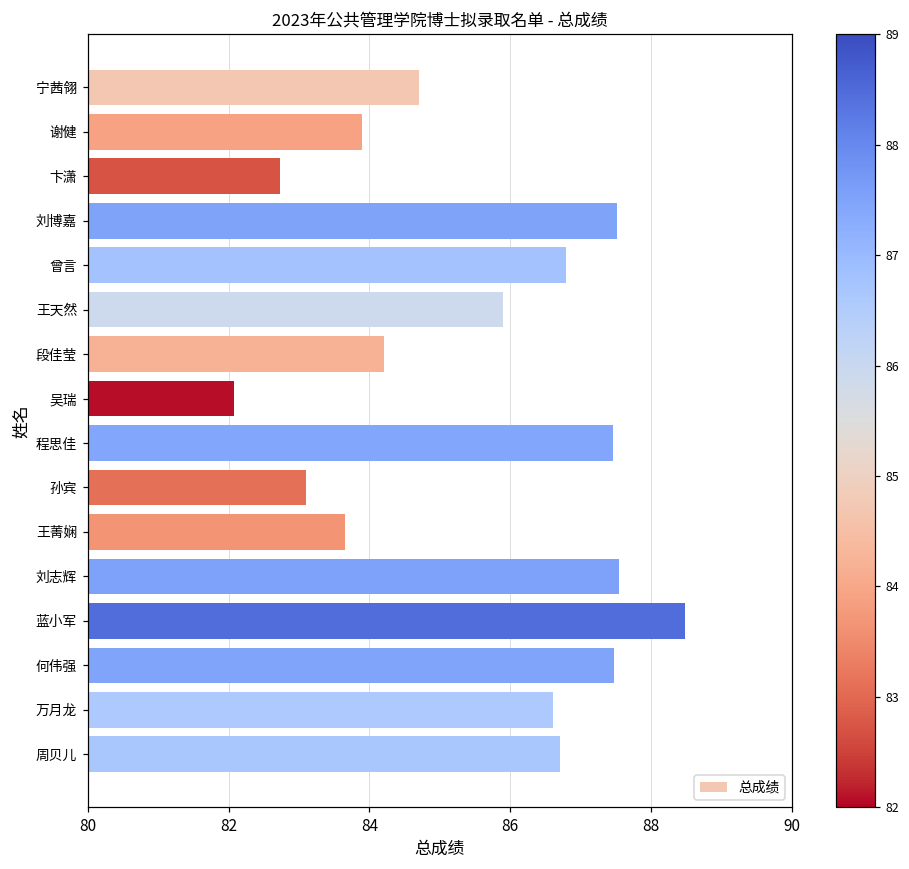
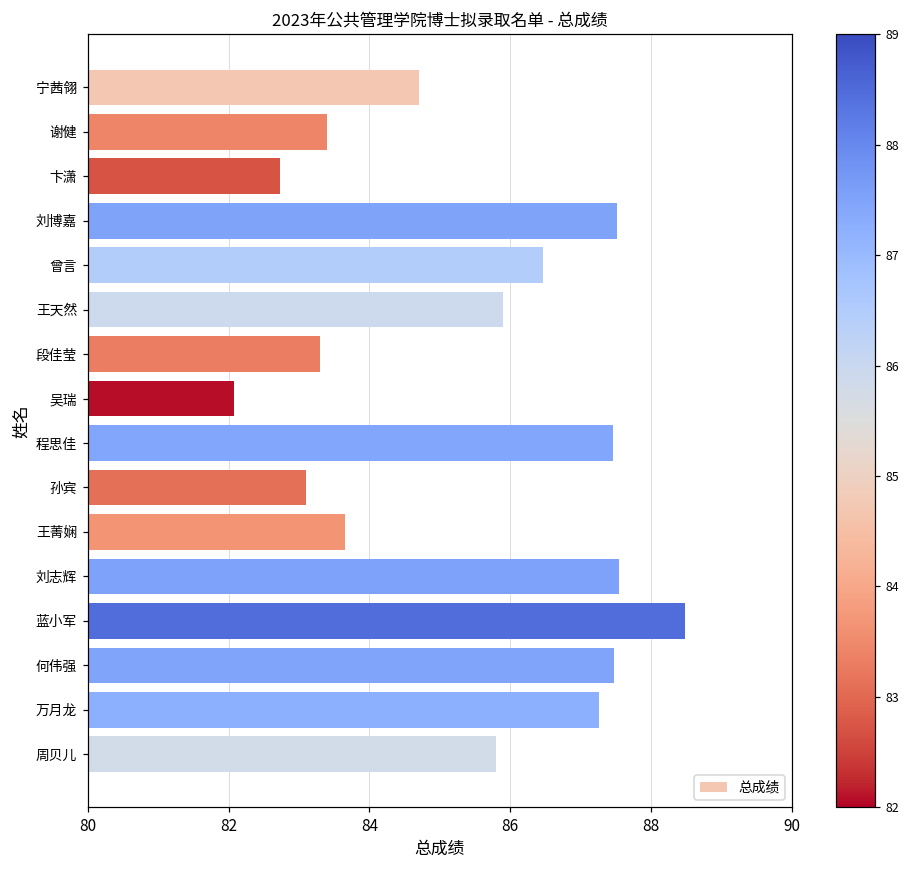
  {
    "宁茜翎": 84.7,
-   "谢健": 83.9,
+   "谢健": 83.4,
    "卞潇": 82.7,
    "刘博嘉": 87.5,
-   "曾言": 86.8,
+   "曾言": 86.5,
    "王天然": 85.9,
-   "段佳莹": 84.2,
+   "段佳莹": 83.3,
    "吴瑞": 82.1,
    "程思佳": 87.5,
    "孙宾": 83.1,
    "王菁娴": 83.7,
    "刘志辉": 87.5,
    "蓝小军": 88.5,
    "何伟强": 87.5,
-   "万月龙": 86.6,
-   "周贝儿": 86.7
+   "万月龙": 87.3,
+   "周贝儿": 85.8
  }
